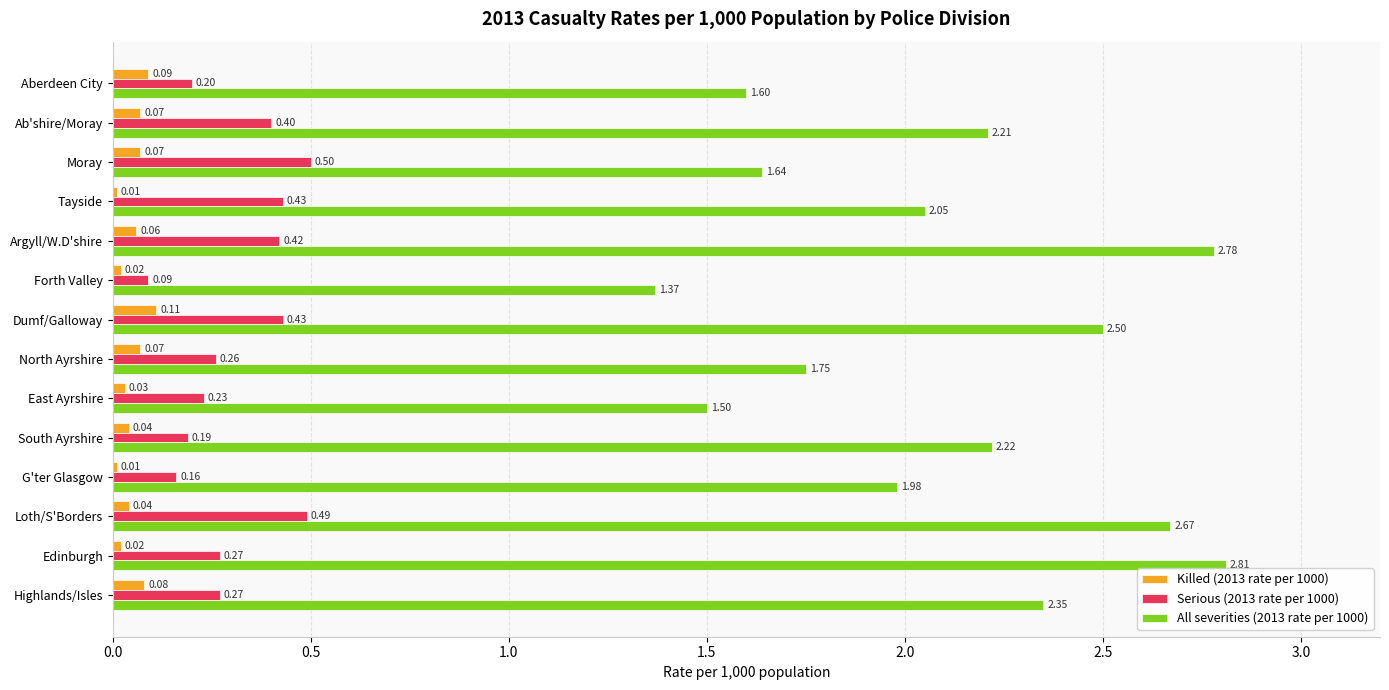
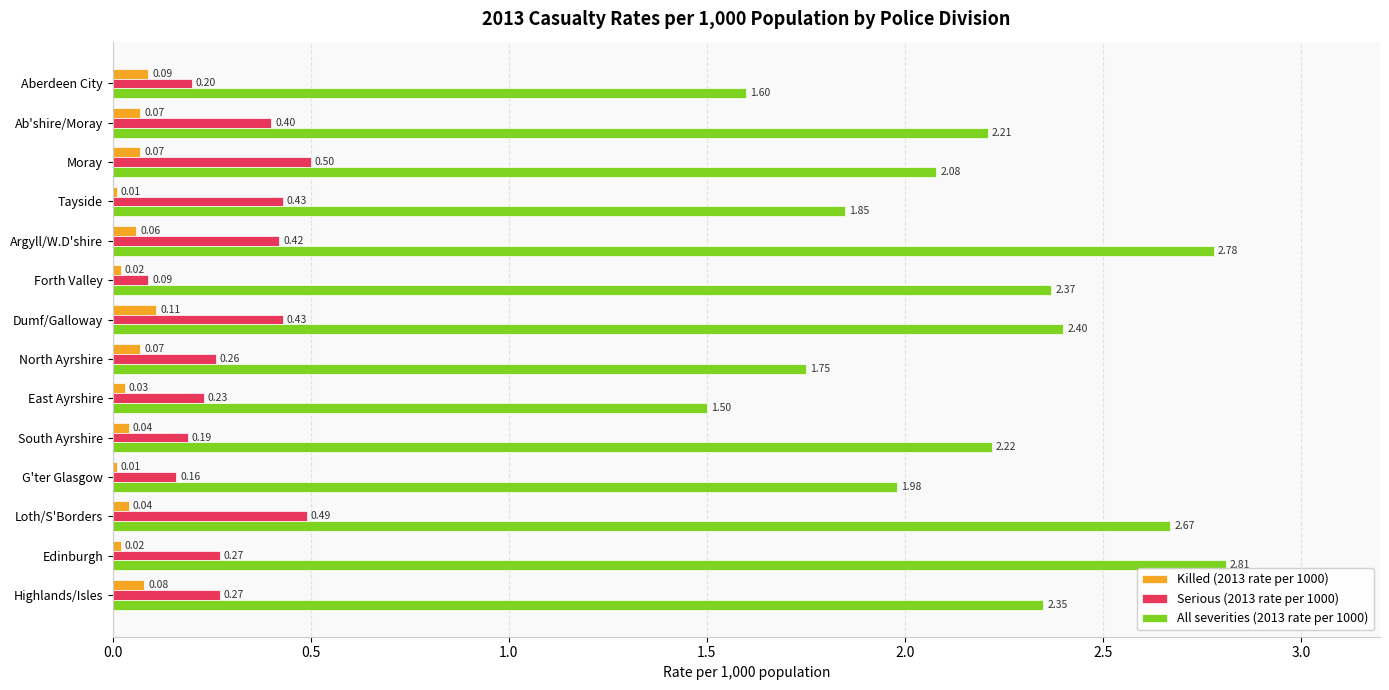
  {
    "Killed (2013 rate per 1000)": {
      "Aberdeen City": 0.09,
      "Ab'shire/Moray": 0.07,
      "Moray": 0.07,
      "Tayside": 0.01,
      "Argyll/W.D'shire": 0.06,
      "Forth Valley": 0.02,
      "Dumf/Galloway": 0.11,
      "North Ayrshire": 0.07,
      "East Ayrshire": 0.03,
      "South Ayrshire": 0.04,
      "G'ter Glasgow": 0.01,
      "Loth/S'Borders": 0.04,
      "Edinburgh": 0.02,
      "Highlands/Isles": 0.08
    },
    "Serious (2013 rate per 1000)": {
      "Aberdeen City": 0.20,
      "Ab'shire/Moray": 0.40,
      "Moray": 0.50,
      "Tayside": 0.43,
      "Argyll/W.D'shire": 0.42,
      "Forth Valley": 0.09,
      "Dumf/Galloway": 0.43,
      "North Ayrshire": 0.26,
      "East Ayrshire": 0.23,
      "South Ayrshire": 0.19,
      "G'ter Glasgow": 0.16,
      "Loth/S'Borders": 0.49,
      "Edinburgh": 0.27,
      "Highlands/Isles": 0.27
    },
    "All severities (2013 rate per 1000)": {
      "Aberdeen City": 1.60,
      "Ab'shire/Moray": 2.21,
-     "Moray": 1.64,
-     "Tayside": 2.05,
+     "Moray": 2.08,
+     "Tayside": 1.85,
      "Argyll/W.D'shire": 2.78,
-     "Forth Valley": 1.37,
-     "Dumf/Galloway": 2.50,
+     "Forth Valley": 2.37,
+     "Dumf/Galloway": 2.40,
      "North Ayrshire": 1.75,
      "East Ayrshire": 1.50,
      "South Ayrshire": 2.22,
      "G'ter Glasgow": 1.98,
      "Loth/S'Borders": 2.67,
      "Highlands/Isles": 2.35
    }
  }
